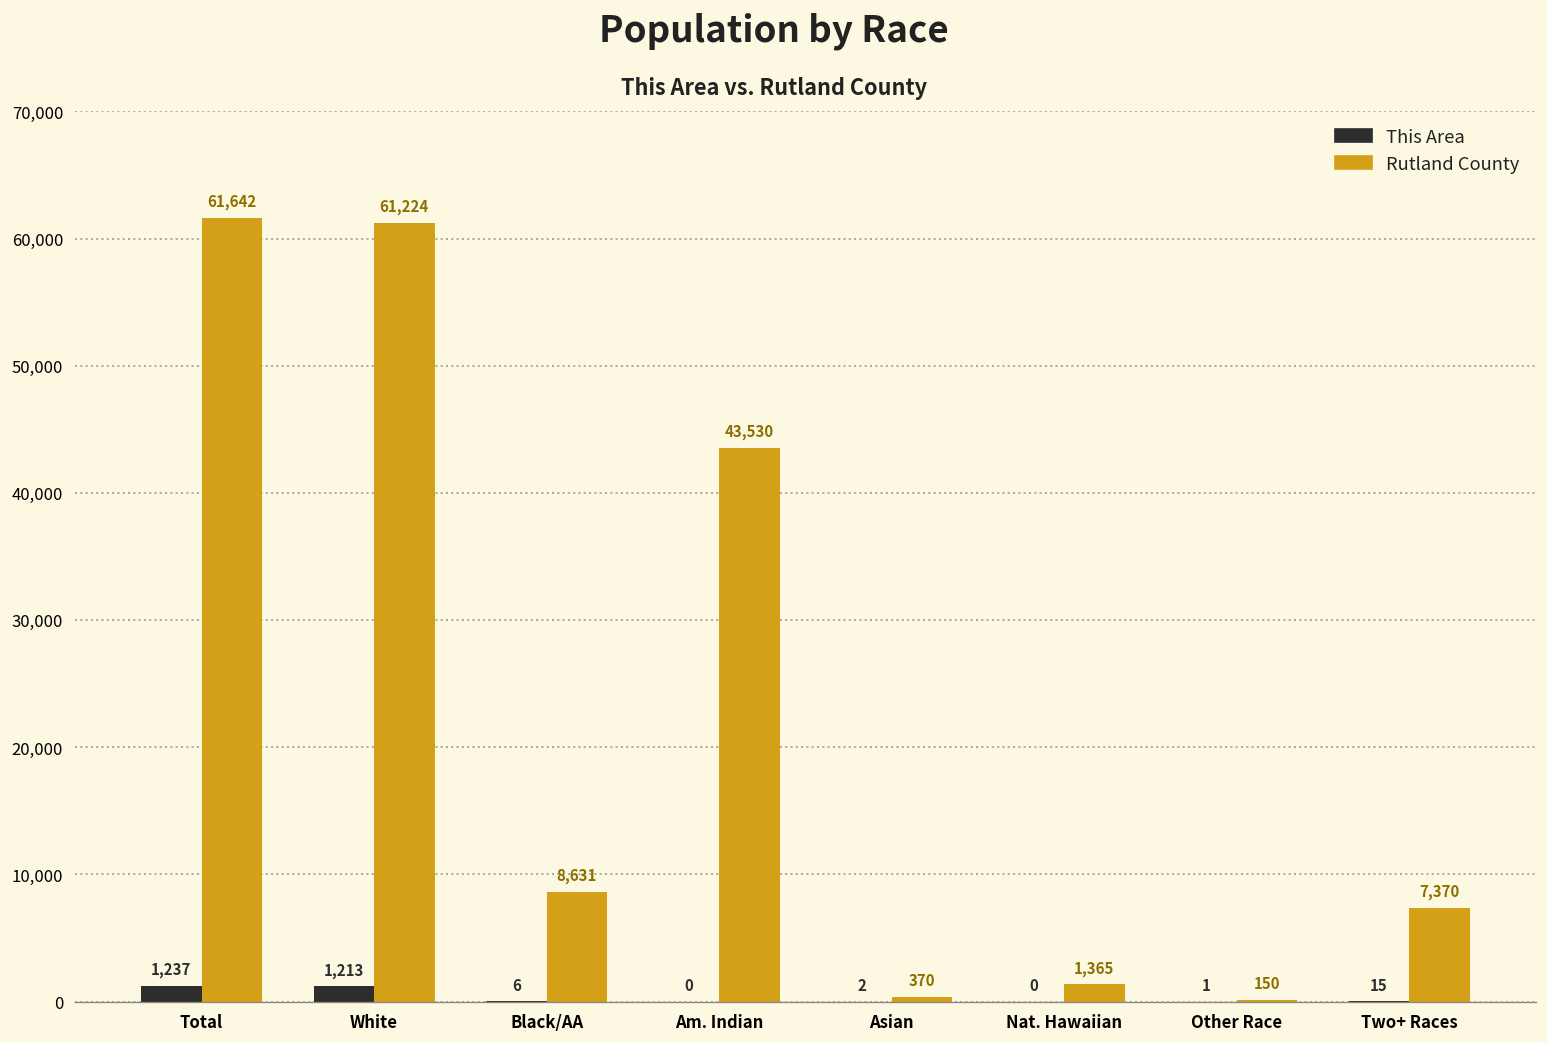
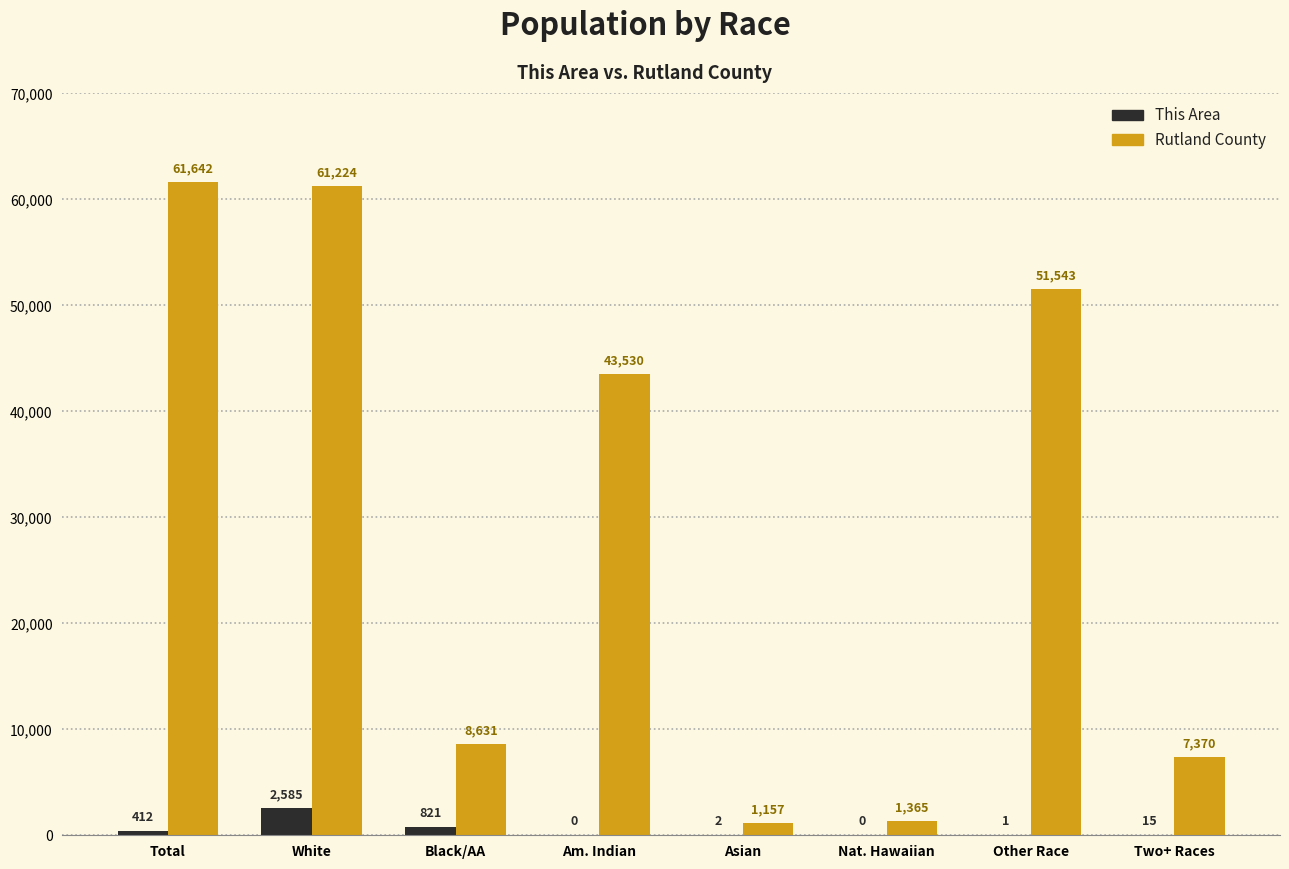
  {
    "This Area": {
-     "Total": "1,237",
-     "White": "1,213",
-     "Black/AA": "6",
+     "Total": "412",
+     "White": "2,585",
+     "Black/AA": "821",
      "Am. Indian": "0",
      "Asian": "2",
      "Nat. Hawaiian": "0",
      "Other Race": "1",
      "Two+ Races": "15"
    },
    "Rutland County": {
      "Total": "61,642",
      "White": "61,224",
      "Black/AA": "8,631",
      "Am. Indian": "43,530",
-     "Asian": "370",
+     "Asian": "1,157",
      "Nat. Hawaiian": "1,365",
-     "Other Race": "150",
+     "Other Race": "51,543",
      "Two+ Races": "7,370"
    }
  }
